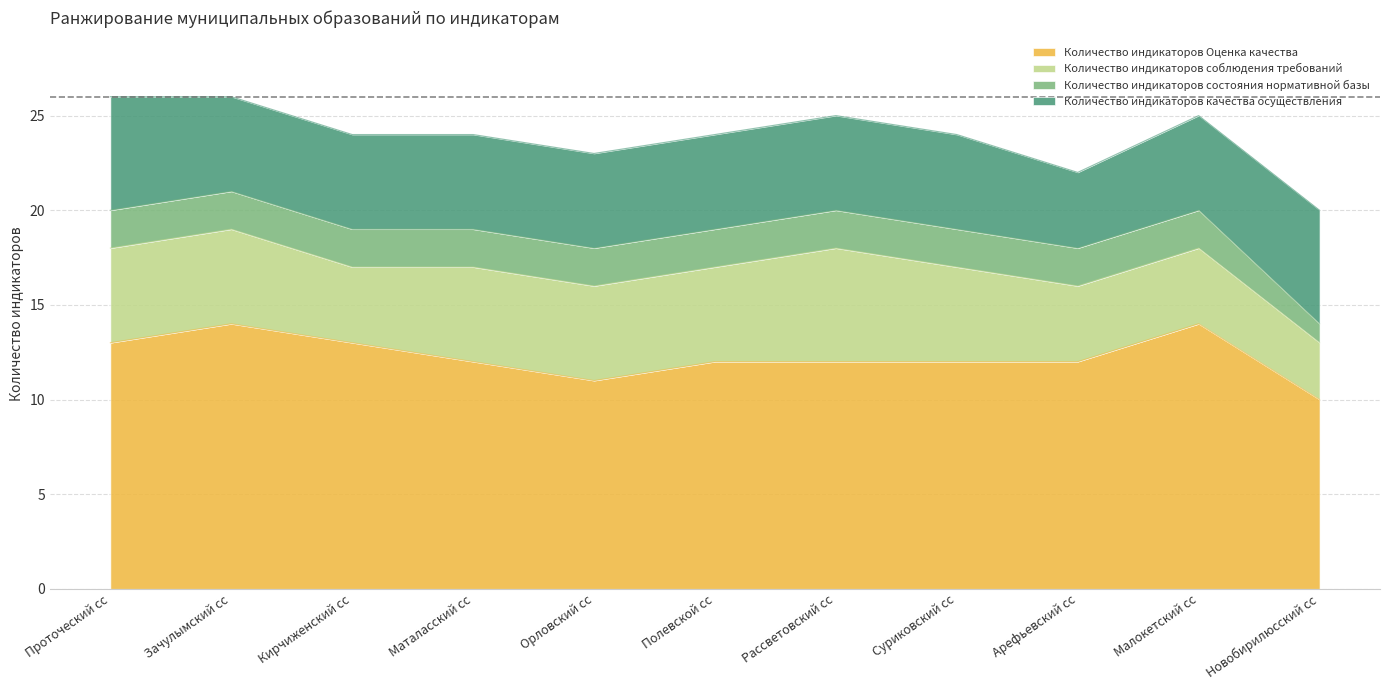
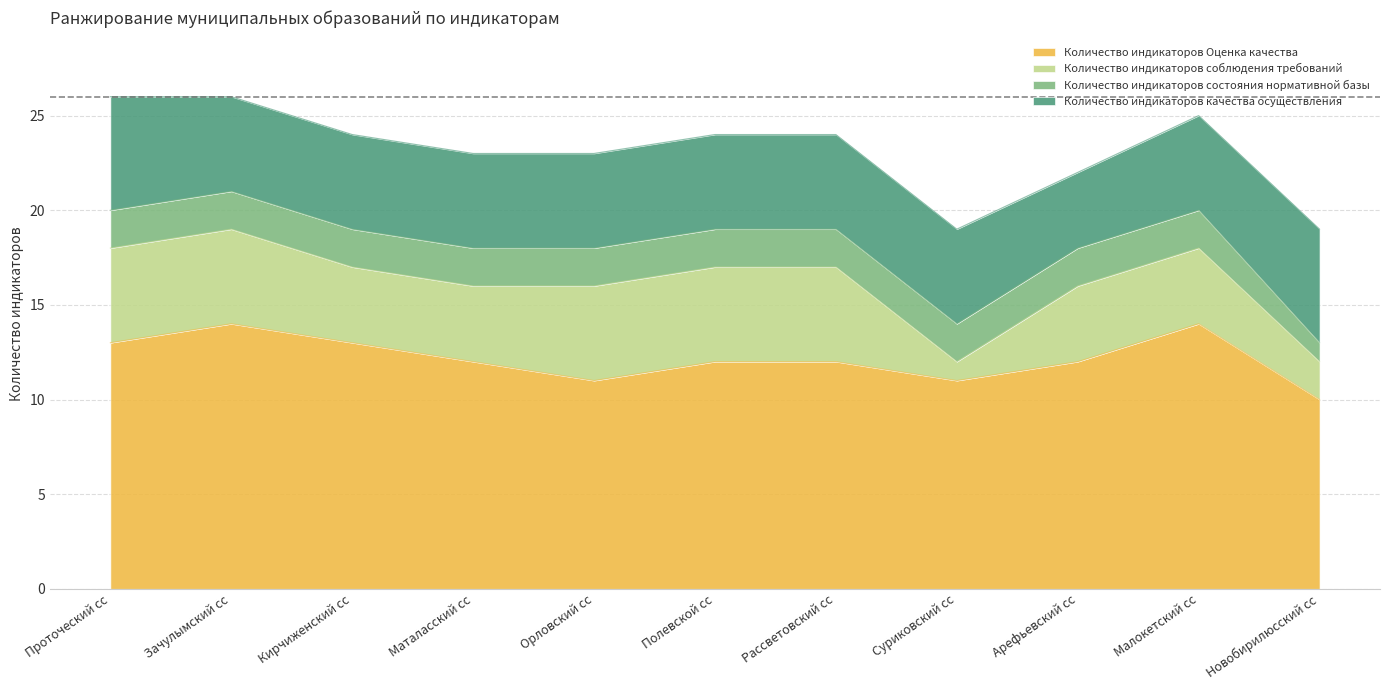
  {
    "Количество индикаторов Оценка качества": {
      "Проточеский сс": 13,
      "Зачулымский сс": 14,
      "Кирчиженский сс": 13,
      "Маталасский сс": 12,
      "Орловский сс": 11,
      "Полевской сс": 12,
      "Рассветовский сс": 12,
-     "Суриковский сс": 12,
+     "Суриковский сс": 11,
      "Арефьевский сс": 12,
      "Малокетский сс": 14,
      "Новобирилюсский сс": 10
    },
    "Количество индикаторов соблюдения требований": {
      "Проточеский сс": 5,
      "Зачулымский сс": 5,
      "Кирчиженский сс": 4,
-     "Маталасский сс": 5,
+     "Маталасский сс": 4,
      "Орловский сс": 5,
      "Полевской сс": 5,
-     "Рассветовский сс": 6,
-     "Суриковский сс": 5,
+     "Рассветовский сс": 5,
+     "Суриковский сс": 1,
      "Арефьевский сс": 4,
      "Малокетский сс": 4,
-     "Новобирилюсский сс": 3
+     "Новобирилюсский сс": 2
    }
  }
